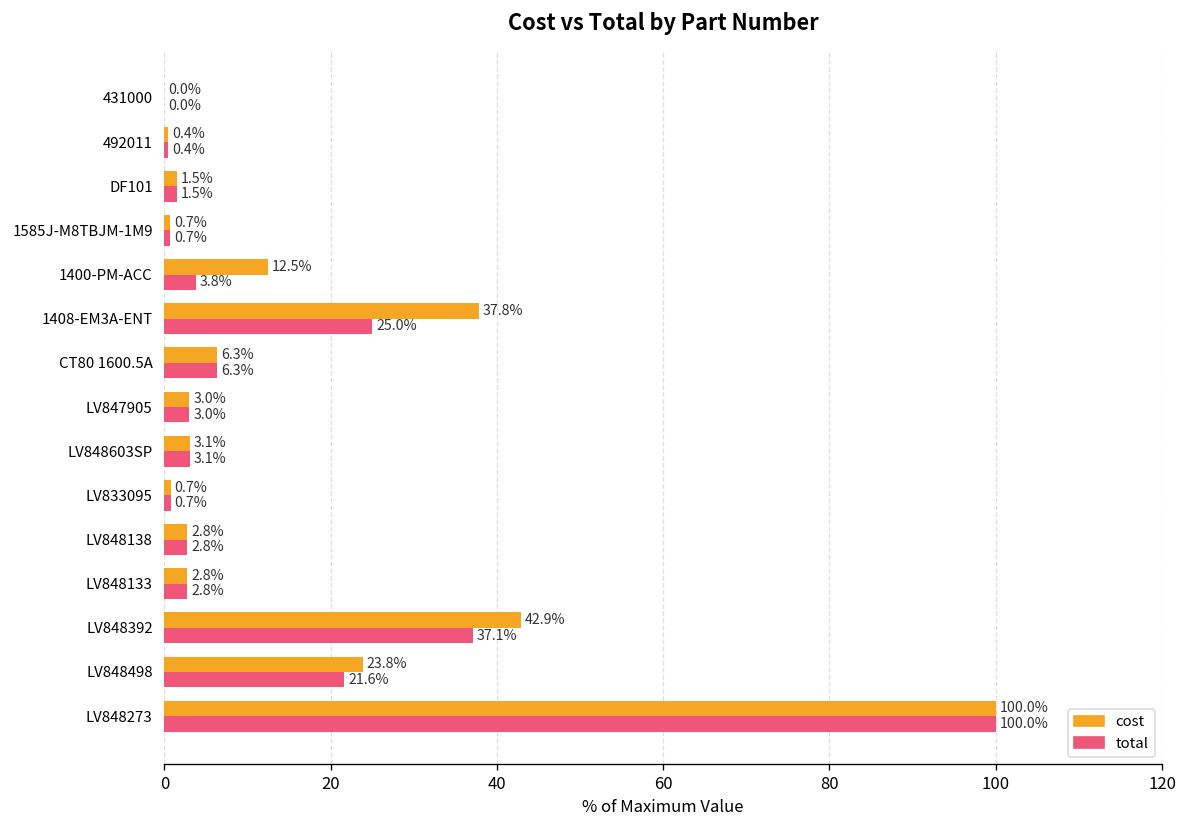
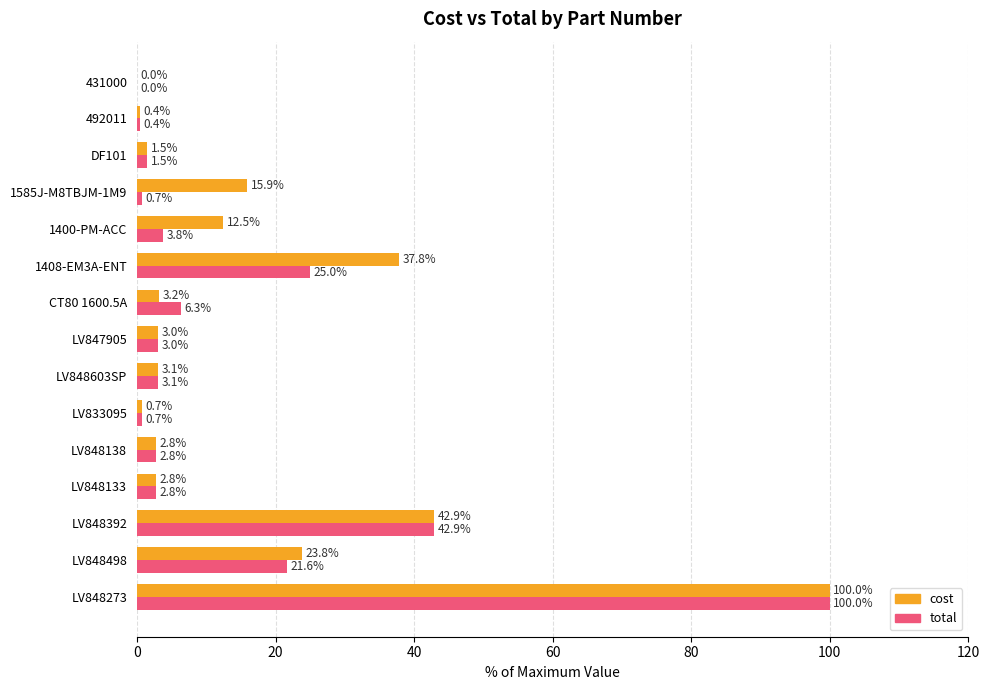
  {
    "cost": {
      "431000": "0.0%",
      "492011": "0.4%",
      "DF101": "1.5%",
-     "1585J-M8TBJM-1M9": "0.7%",
+     "1585J-M8TBJM-1M9": "15.9%",
      "1400-PM-ACC": "12.5%",
      "1408-EM3A-ENT": "37.8%",
-     "CT80 1600.5A": "6.3%",
+     "CT80 1600.5A": "3.2%",
      "LV847905": "3.0%",
      "LV848603SP": "3.1%",
      "LV833095": "0.7%",
      "LV848138": "2.8%",
      "LV848133": "2.8%",
      "LV848392": "42.9%",
      "LV848498": "23.8%",
      "LV848273": "100.0%"
    },
    "total": {
      "431000": "0.0%",
      "492011": "0.4%",
      "DF101": "1.5%",
      "1585J-M8TBJM-1M9": "0.7%",
      "1400-PM-ACC": "3.8%",
      "1408-EM3A-ENT": "25.0%",
      "CT80 1600.5A": "6.3%",
      "LV847905": "3.0%",
      "LV848603SP": "3.1%",
      "LV833095": "0.7%",
      "LV848138": "2.8%",
      "LV848133": "2.8%",
-     "LV848392": "37.1%",
+     "LV848392": "42.9%",
      "LV848498": "21.6%",
      "LV848273": "100.0%"
    }
  }
